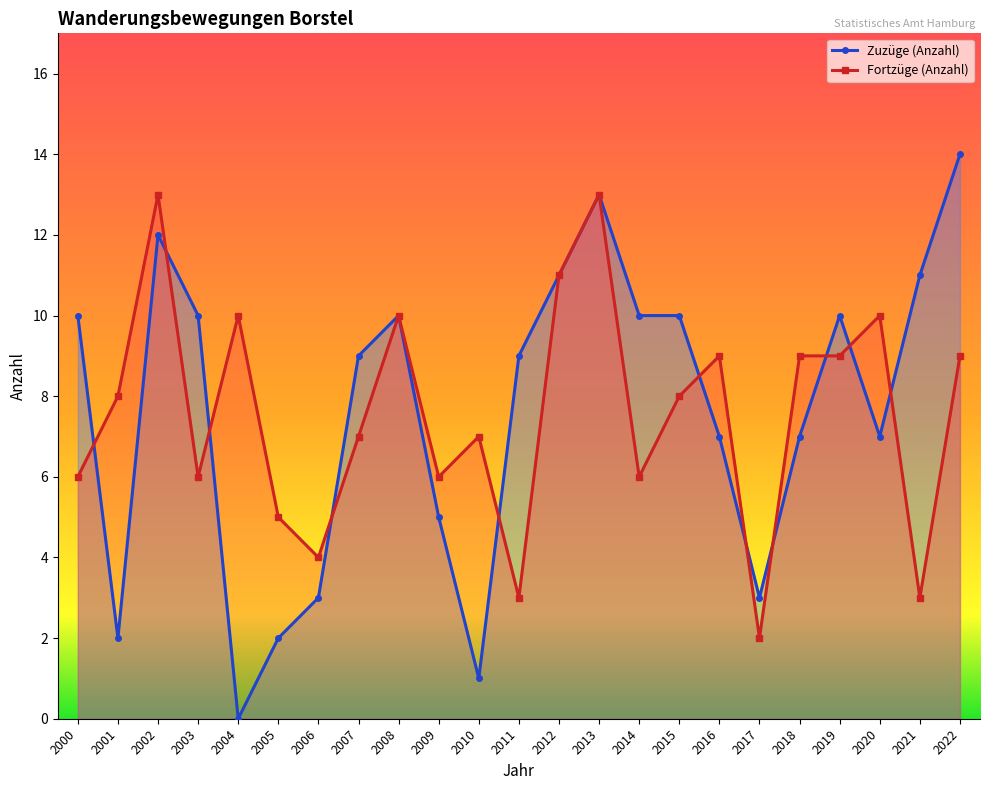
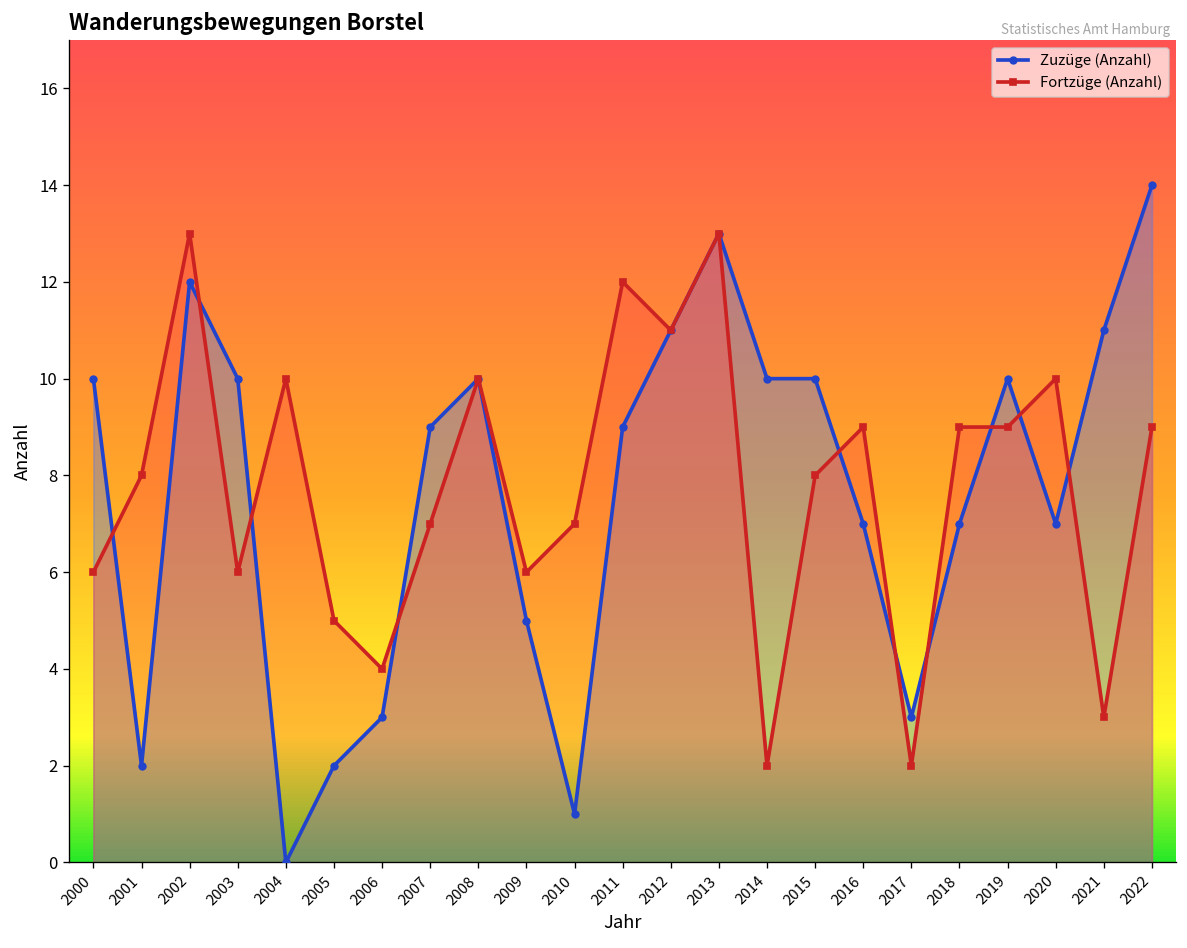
  {
    "Zuzüge (Anzahl)": {
      "2000": 10,
      "2001": 2,
      "2002": 12,
      "2003": 10,
      "2004": 0,
      "2005": 2,
      "2006": 3,
      "2007": 9,
      "2009": 5,
      "2010": 1,
      "2011": 9,
      "2014": 10,
      "2015": 10,
      "2016": 7,
      "2017": 3,
      "2018": 7,
      "2019": 10,
      "2020": 7,
      "2021": 11,
      "2022": 14
    },
    "Fortzüge (Anzahl)": {
      "2000": 6,
      "2001": 8,
      "2002": 13,
      "2003": 6,
      "2004": 10,
      "2005": 5,
      "2006": 4,
      "2007": 7,
      "2009": 6,
      "2010": 7,
-     "2011": 3,
-     "2014": 6,
+     "2011": 12,
+     "2014": 2,
      "2015": 8,
      "2016": 9,
      "2017": 2,
      "2018": 9,
      "2019": 9,
      "2020": 10,
      "2021": 3,
      "2022": 9
    }
  }
